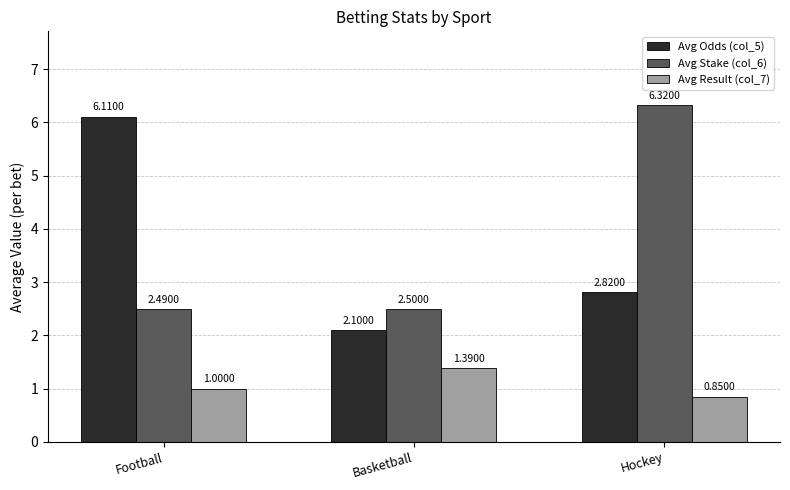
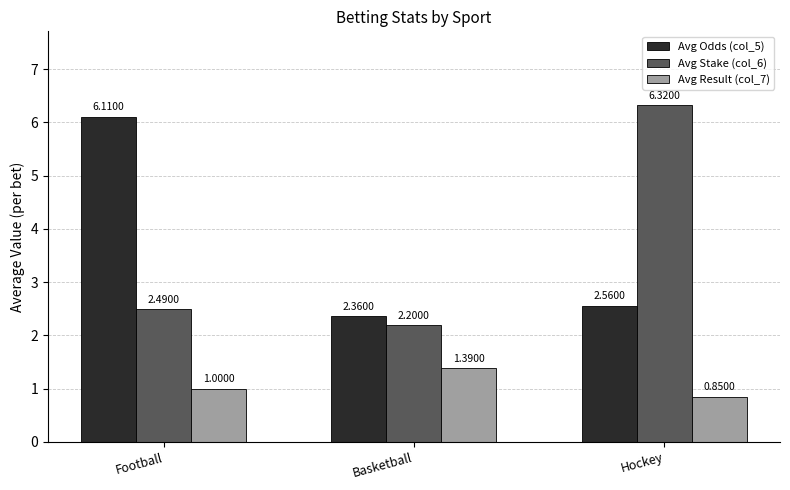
  {
    "Avg Odds (col_5)": {
      "Football": 6.1100,
-     "Basketball": 2.1000,
-     "Hockey": 2.8200
+     "Basketball": 2.3600,
+     "Hockey": 2.5600
    },
    "Avg Stake (col_6)": {
      "Football": 2.4900,
-     "Basketball": 2.5000,
+     "Basketball": 2.2000,
      "Hockey": 6.3200
    },
    "Avg Result (col_7)": {
      "Football": 1.0000,
      "Basketball": 1.3900,
      "Hockey": 0.8500
    }
  }
